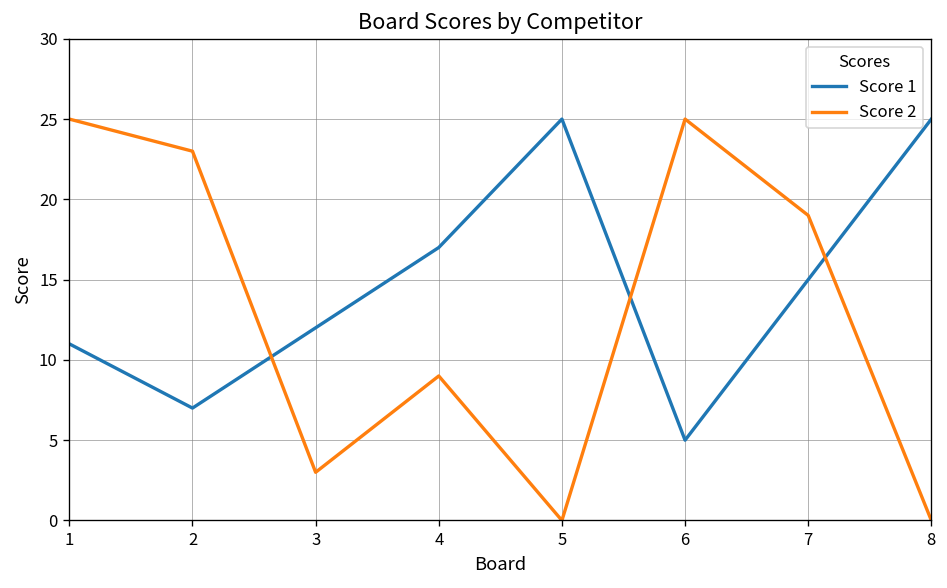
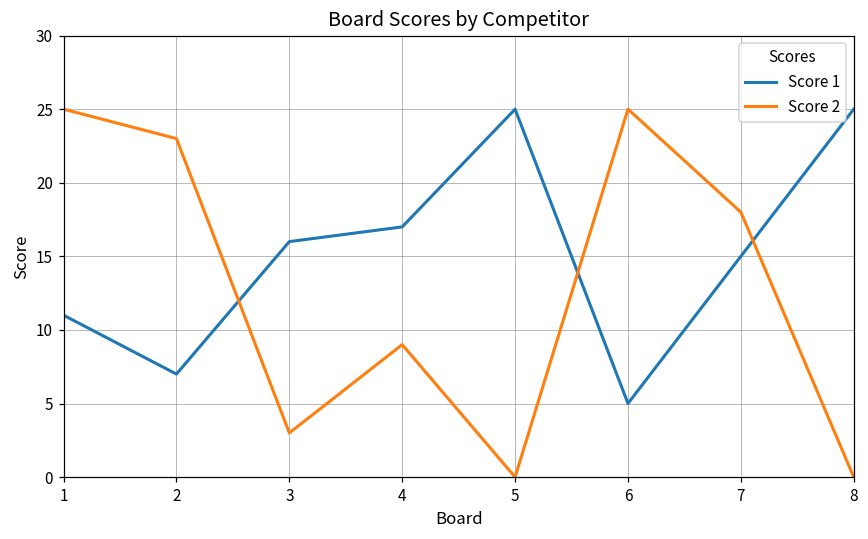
  {
    "Score 1": {
      "1": 11,
      "2": 7,
-     "3": 12,
+     "3": 16,
      "4": 17,
      "5": 25,
      "6": 5,
      "7": 15,
      "8": 25
    },
    "Score 2": {
      "1": 25,
      "2": 23,
      "3": 3,
      "4": 9,
      "5": 0,
      "6": 25,
-     "7": 19,
+     "7": 18,
      "8": 0
    }
  }
